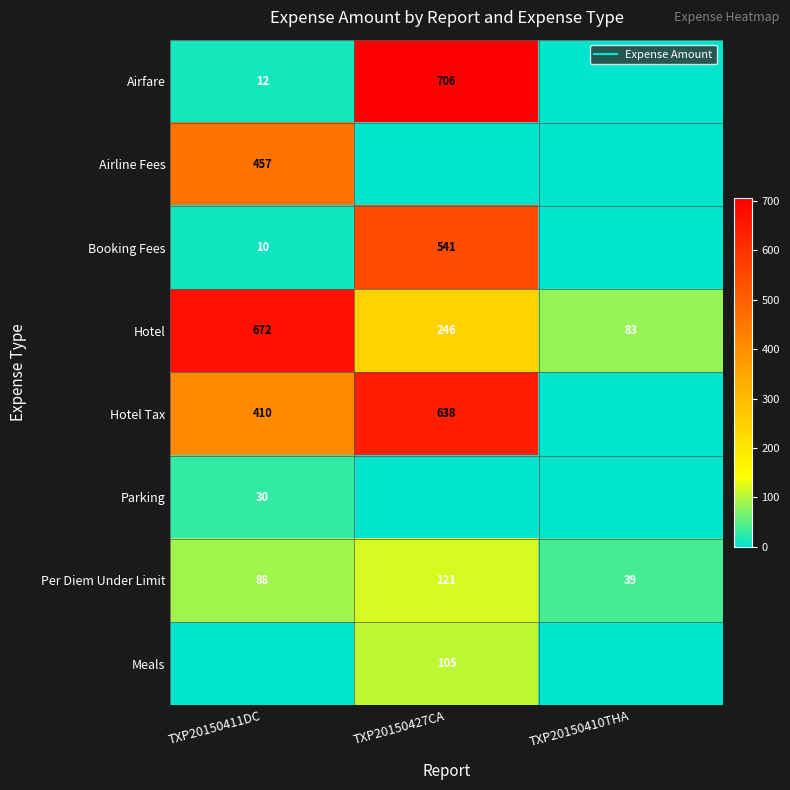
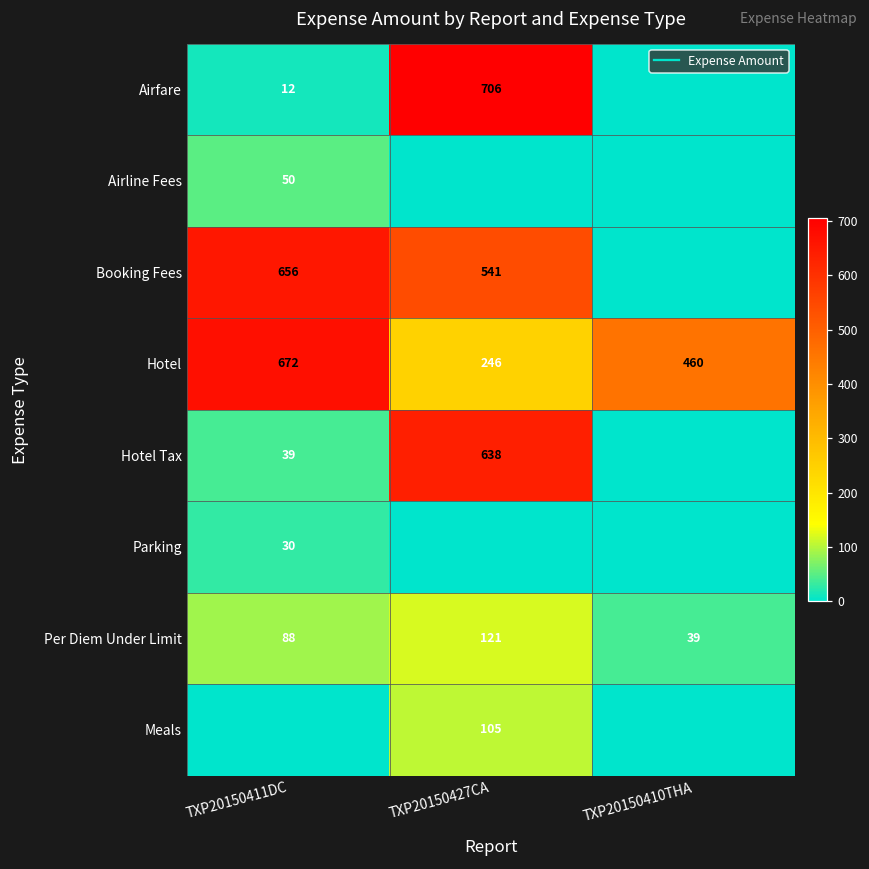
  {
    "Airfare": {
      "TXP20150411DC": 12,
      "TXP20150427CA": 706
    },
    "Airline Fees": {
-     "TXP20150411DC": 457
+     "TXP20150411DC": 50
    },
    "Booking Fees": {
-     "TXP20150411DC": 10,
+     "TXP20150411DC": 656,
      "TXP20150427CA": 541
    },
    "Hotel": {
      "TXP20150411DC": 672,
      "TXP20150427CA": 246,
-     "TXP20150410THA": 83
+     "TXP20150410THA": 460
    },
    "Hotel Tax": {
-     "TXP20150411DC": 410,
+     "TXP20150411DC": 39,
      "TXP20150427CA": 638
    },
    "Parking": {
      "TXP20150411DC": 30
    },
    "Per Diem Under Limit": {
      "TXP20150411DC": 88,
      "TXP20150427CA": 121,
      "TXP20150410THA": 39
    },
    "Meals": {
      "TXP20150427CA": 105
    }
  }
